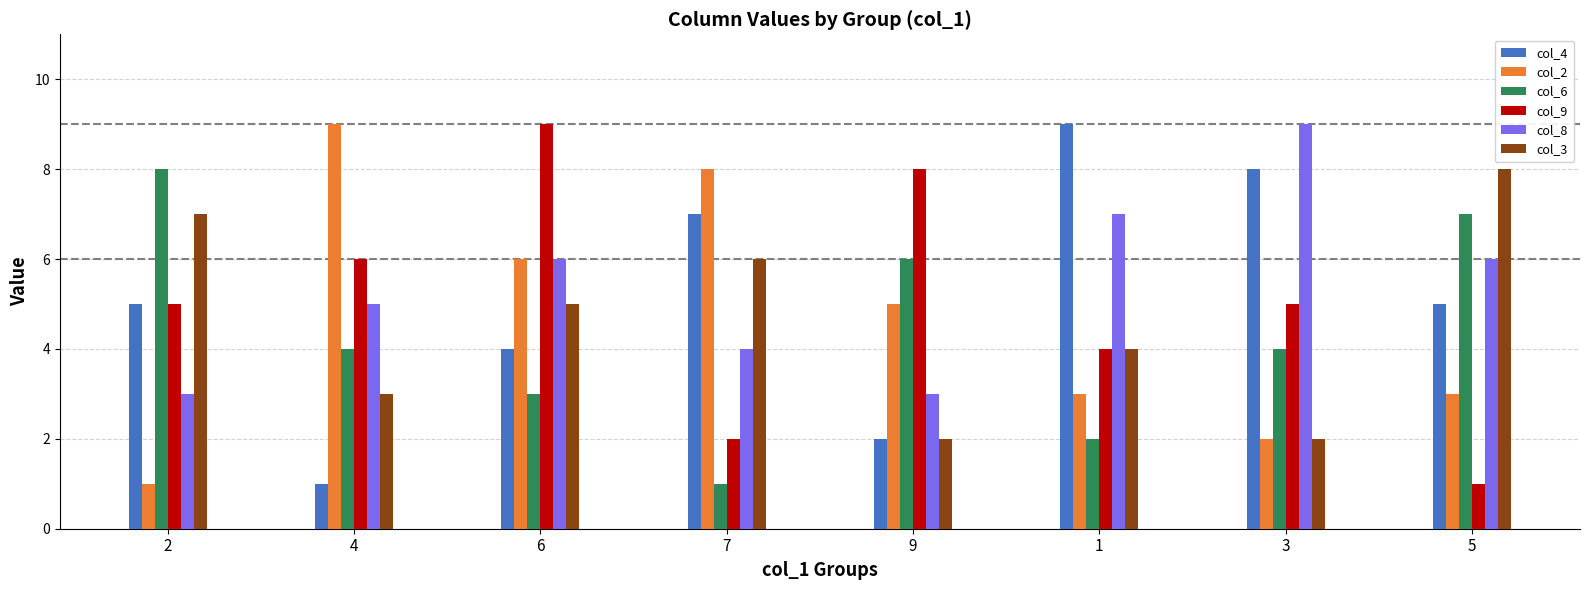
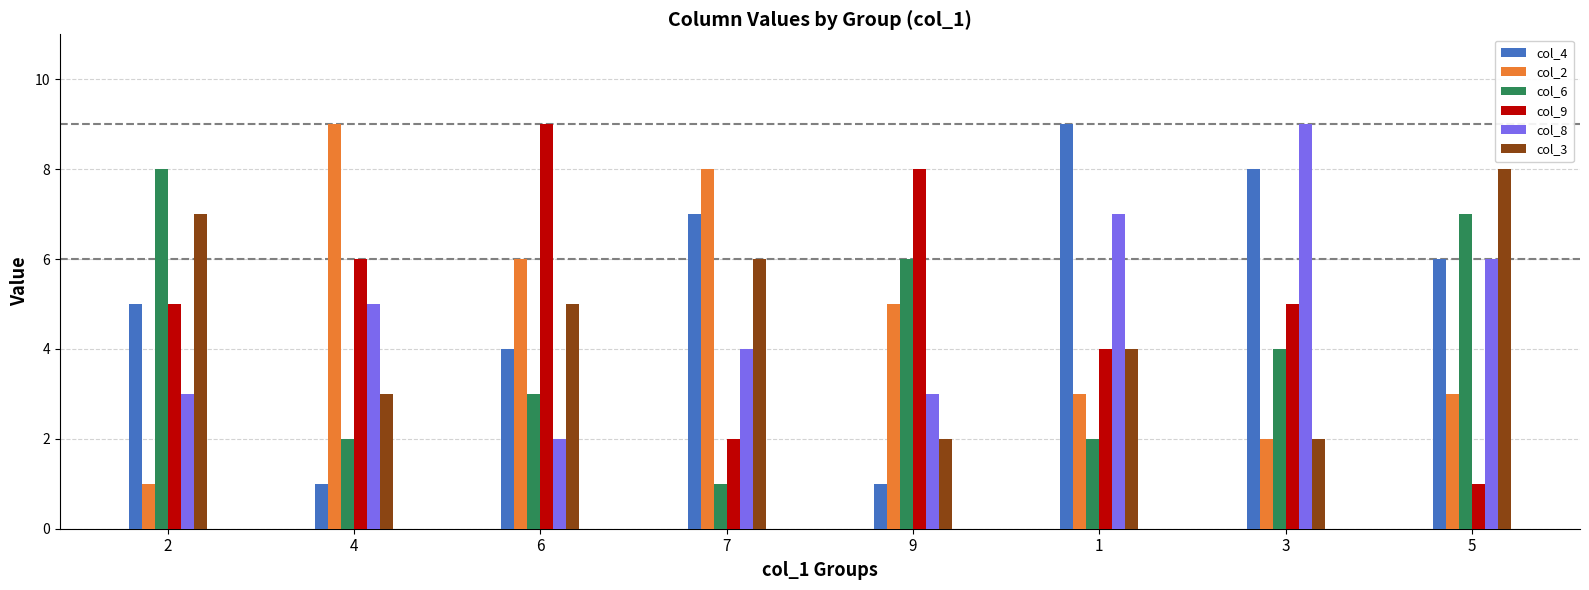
  {
    "col_4": {
      "2": 5,
      "4": 1,
      "6": 4,
      "7": 7,
-     "9": 2,
+     "9": 1,
      "1": 9,
      "3": 8,
-     "5": 5
+     "5": 6
    },
    "col_2": {
      "2": 1,
      "4": 9,
      "6": 6,
      "7": 8,
      "9": 5,
      "1": 3,
      "3": 2,
      "5": 3
    },
    "col_6": {
      "2": 8,
-     "4": 4,
+     "4": 2,
      "6": 3,
      "7": 1,
      "9": 6,
      "1": 2,
      "3": 4,
      "5": 7
    },
    "col_9": {
      "2": 5,
      "4": 6,
      "6": 9,
      "7": 2,
      "9": 8,
      "1": 4,
      "3": 5,
      "5": 1
    },
    "col_8": {
      "2": 3,
      "4": 5,
-     "6": 6,
+     "6": 2,
      "7": 4,
      "9": 3,
      "1": 7,
      "3": 9,
      "5": 6
    },
    "col_3": {
      "2": 7,
      "4": 3,
      "6": 5,
      "7": 6,
      "9": 2,
      "1": 4,
      "3": 2,
      "5": 8
    }
  }
